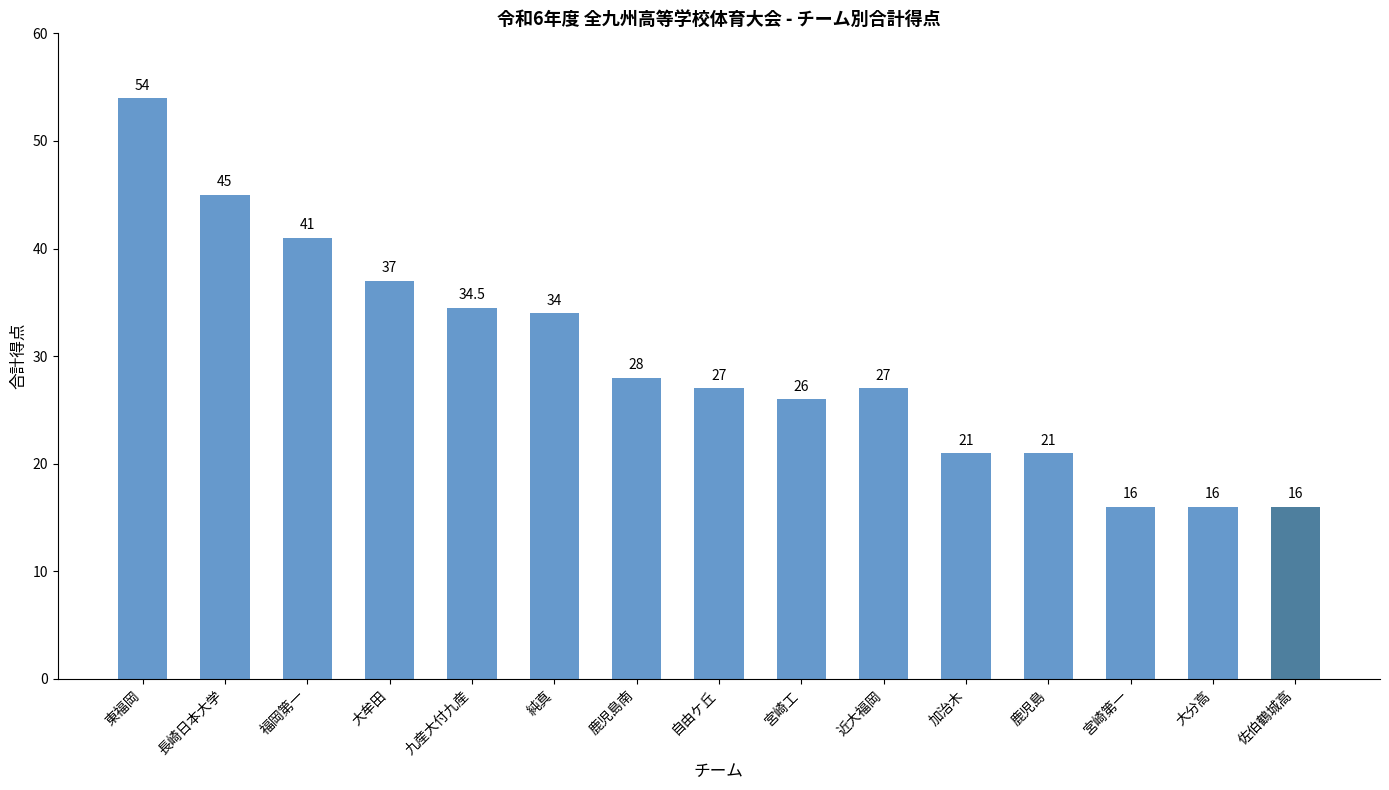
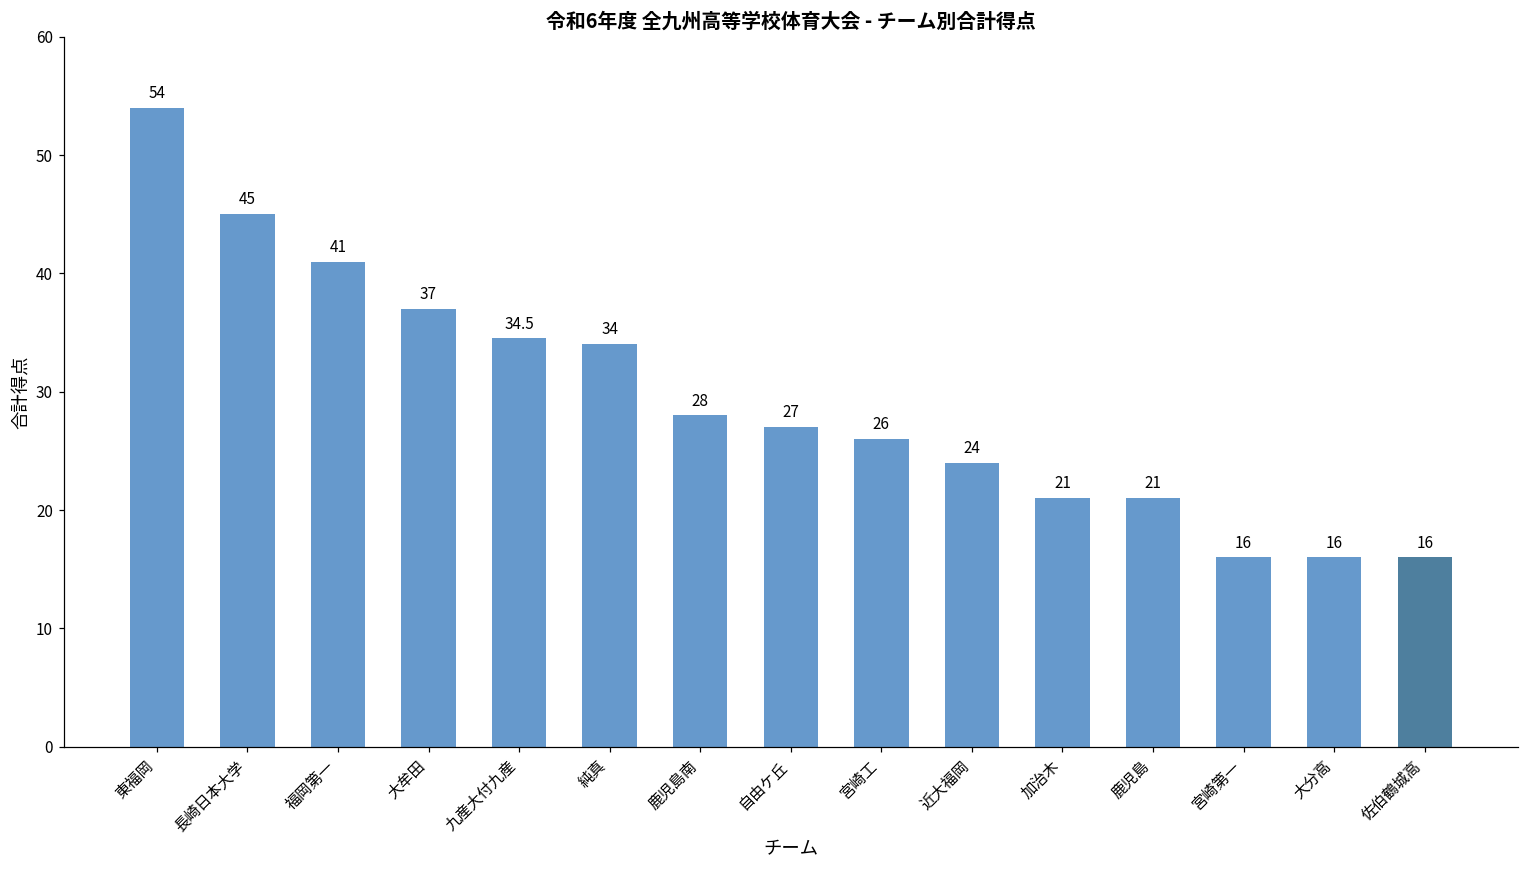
  {
    "東福岡": 54,
    "長崎日本大学": 45,
    "福岡第一": 41,
    "大牟田": 37,
    "九産大付九産": 34.5,
    "純真": 34,
    "鹿児島南": 28,
    "自由ケ丘": 27,
    "宮崎工": 26,
-   "近大福岡": 27,
+   "近大福岡": 24,
    "加治木": 21,
    "鹿児島": 21,
    "宮崎第一": 16,
    "大分高": 16,
    "佐伯鶴城高": 16
  }
